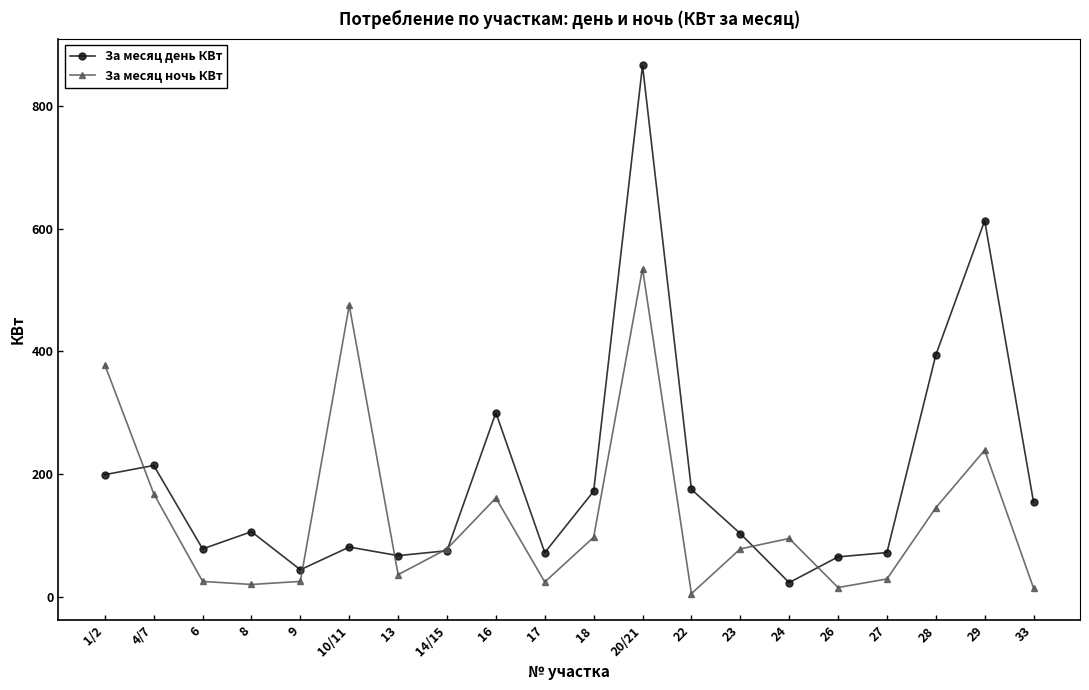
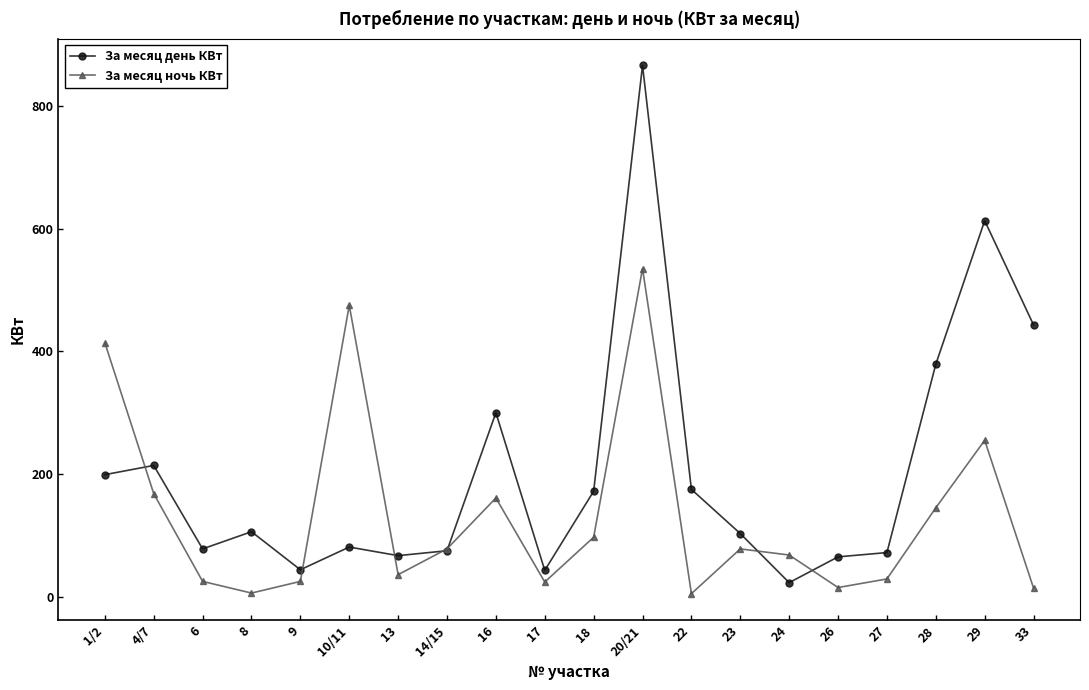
  {
    "За месяц день КВт": {
      "1/2": 200,
      "4/7": 210,
      "6": 80,
      "8": 110,
      "9": 40,
      "10/11": 80,
      "13": 70,
      "16": 300,
-     "17": 70,
+     "17": 40,
      "18": 170,
      "20/21": 870,
      "22": 180,
      "23": 100,
      "24": 20,
      "26": 70,
      "27": 70,
-     "28": 390,
+     "28": 380,
      "29": 610,
-     "33": 150
+     "33": 440
    },
    "За месяц ночь КВт": {
-     "1/2": 380,
+     "1/2": 410,
      "4/7": 170,
      "6": 30,
-     "8": 20,
+     "8": 10,
      "9": 30,
      "10/11": 480,
      "13": 40,
      "16": 160,
      "17": 20,
      "18": 100,
      "20/21": 540,
      "22": 10,
      "23": 80,
-     "24": 100,
+     "24": 70,
      "26": 20,
      "27": 30,
      "28": 150,
-     "29": 240,
+     "29": 260,
      "33": 10
    }
  }
